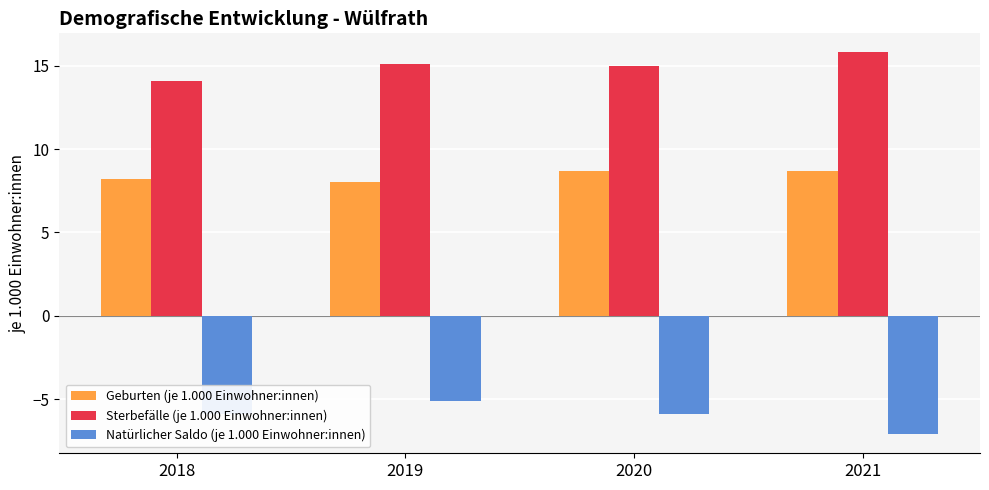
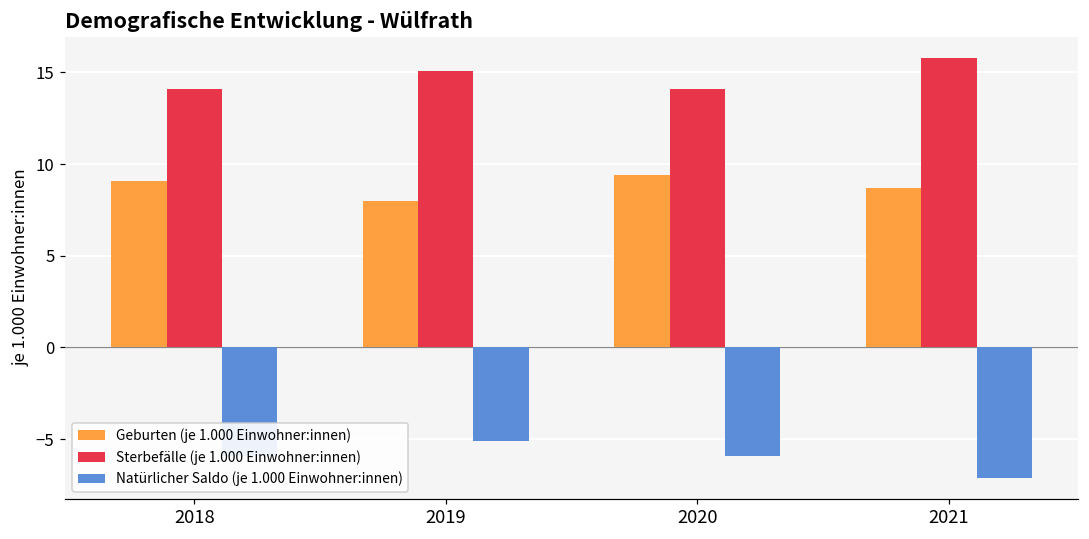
  {
    "Geburten (je 1.000 Einwohner:innen)": {
-     "2018": 8.2,
+     "2018": 9.1,
      "2019": 8.0,
-     "2020": 8.7,
+     "2020": 9.4,
      "2021": 8.7
    },
    "Sterbefälle (je 1.000 Einwohner:innen)": {
      "2018": 14.1,
      "2019": 15.1,
-     "2020": 15.0,
+     "2020": 14.1,
      "2021": 15.8
    },
    "Natürlicher Saldo (je 1.000 Einwohner:innen)": {
      "2019": -5.1,
      "2020": -5.9,
      "2021": -7.1
    }
  }
